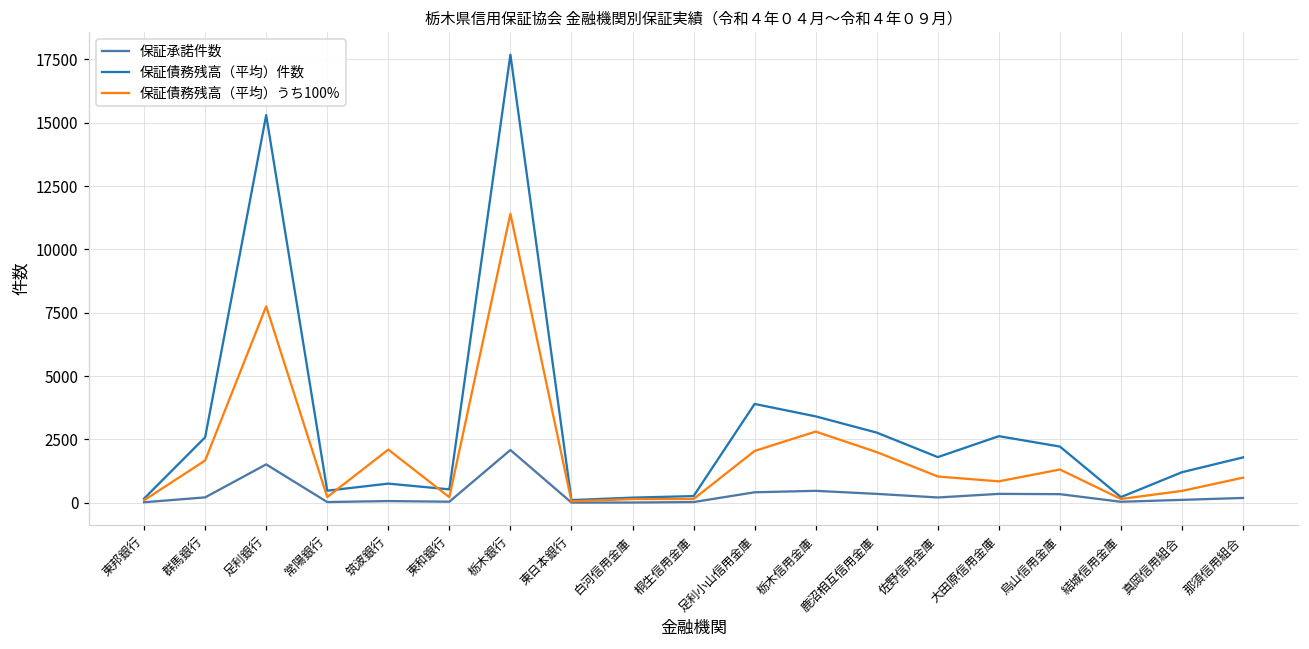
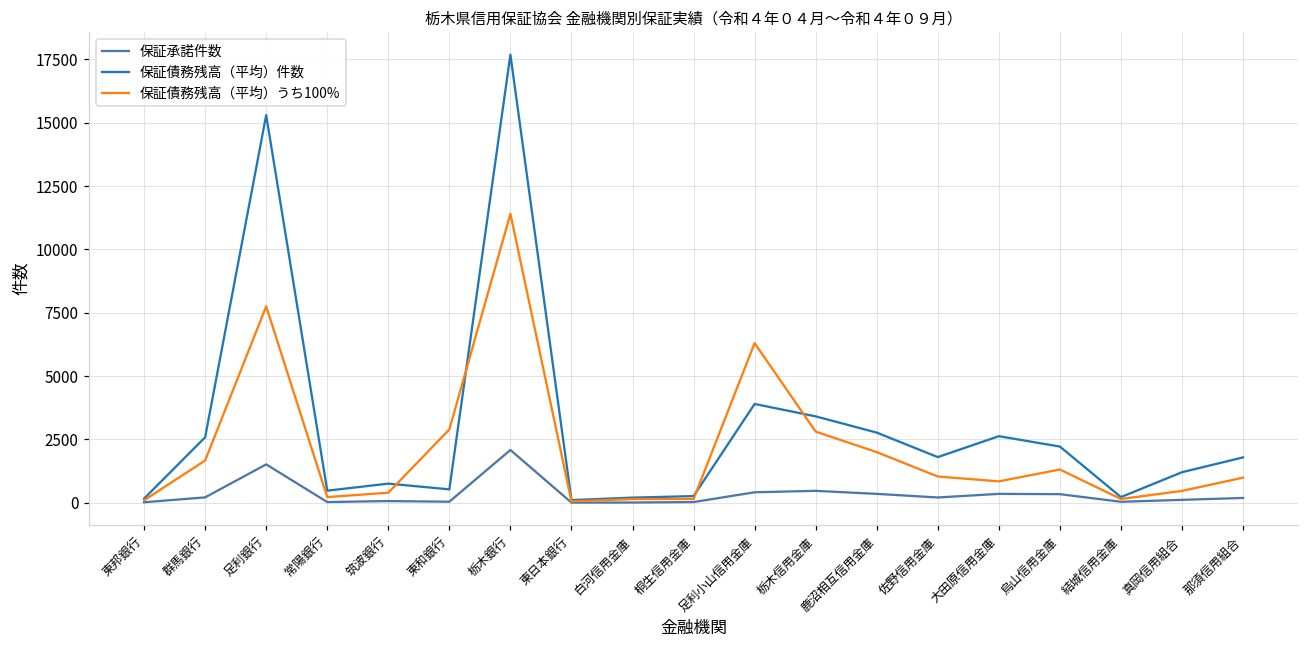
  {
    "保証債務残高（平均）うち100%": {
      "群馬銀行": 1700,
      "足利銀行": 7800,
      "常陽銀行": 200,
-     "筑波銀行": 2100,
-     "東和銀行": 200,
+     "筑波銀行": 400,
+     "東和銀行": 2900,
      "栃木銀行": 11400,
      "桐生信用金庫": 200,
-     "足利小山信用金庫": 2000,
+     "足利小山信用金庫": 6300,
      "栃木信用金庫": 2800,
      "鹿沼相互信用金庫": 2000,
      "佐野信用金庫": 1000,
      "大田原信用金庫": 800,
      "烏山信用金庫": 1300,
      "真岡信用組合": 500,
      "那須信用組合": 1000
    }
  }
